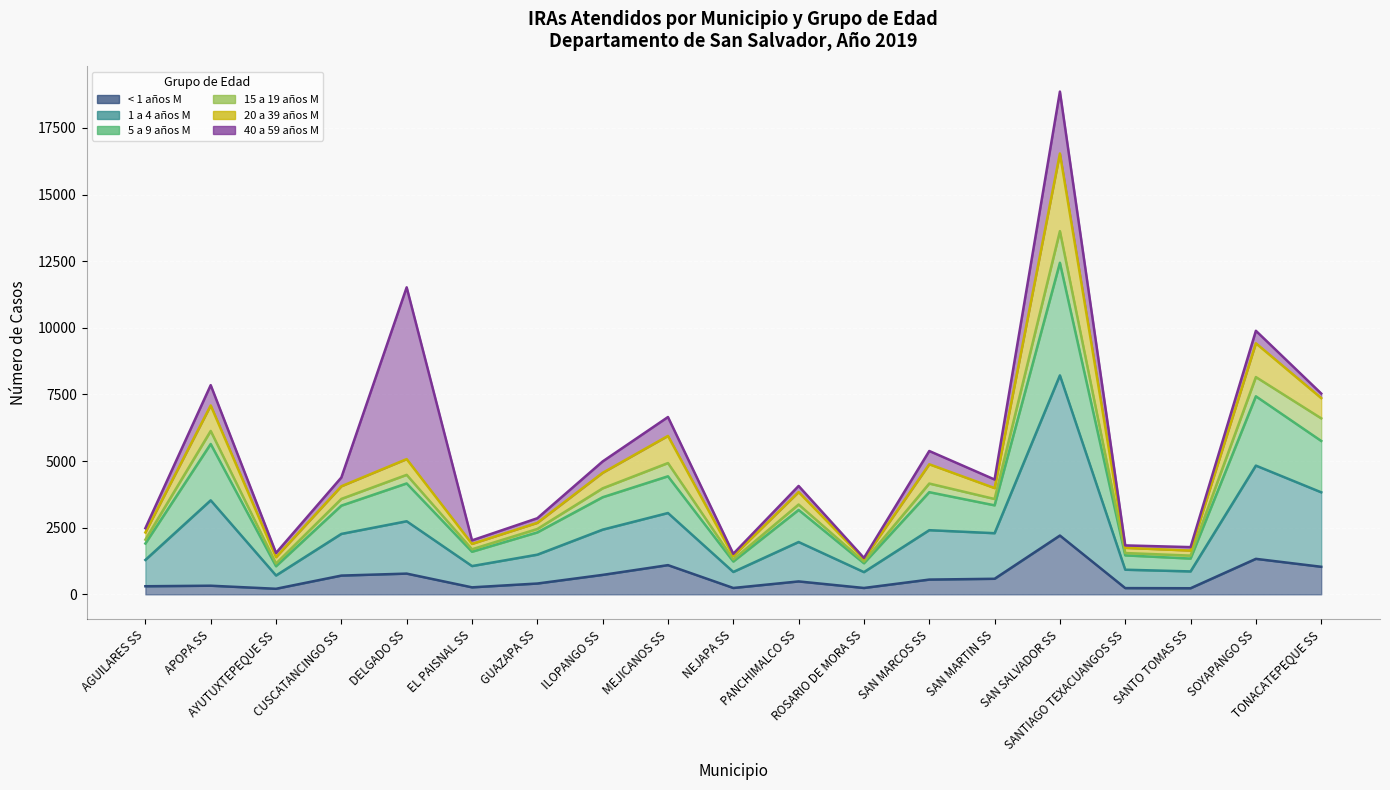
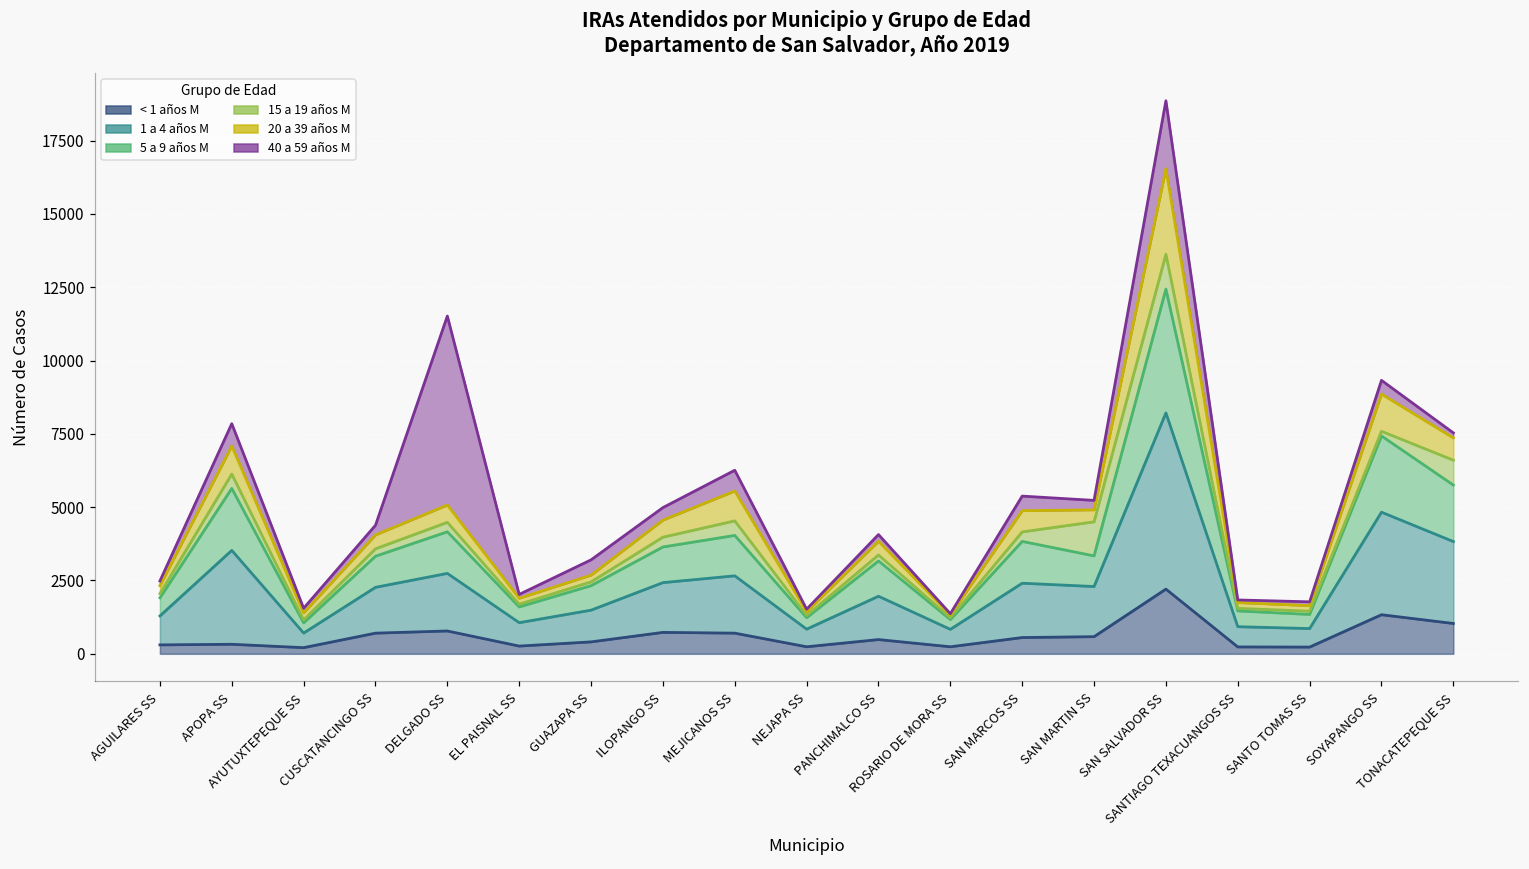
  {
    "< 1 años M": {
      "AGUILARES SS": 300,
      "APOPA SS": 300,
      "AYUTUXTEPEQUE SS": 200,
      "CUSCATANCINGO SS": 700,
      "DELGADO SS": 800,
      "EL PAISNAL SS": 300,
      "GUAZAPA SS": 400,
      "ILOPANGO SS": 700,
-     "MEJICANOS SS": 1100,
+     "MEJICANOS SS": 700,
      "NEJAPA SS": 200,
      "PANCHIMALCO SS": 500,
      "ROSARIO DE MORA SS": 200,
      "SAN MARCOS SS": 600,
      "SAN MARTIN SS": 600,
      "SAN SALVADOR SS": 2200,
      "SANTIAGO TEXACUANGOS SS": 200,
      "SANTO TOMAS SS": 200,
      "SOYAPANGO SS": 1300,
      "TONACATEPEQUE SS": 1000
    },
    "15 a 19 años M": {
      "AGUILARES SS": 100,
      "APOPA SS": 500,
      "AYUTUXTEPEQUE SS": 100,
      "CUSCATANCINGO SS": 300,
      "DELGADO SS": 300,
      "GUAZAPA SS": 100,
      "ILOPANGO SS": 300,
      "MEJICANOS SS": 500,
      "PANCHIMALCO SS": 200,
      "SAN MARCOS SS": 300,
-     "SAN MARTIN SS": 200,
+     "SAN MARTIN SS": 1200,
      "SAN SALVADOR SS": 1200,
      "SANTO TOMAS SS": 100,
-     "SOYAPANGO SS": 700,
+     "SOYAPANGO SS": 200,
      "TONACATEPEQUE SS": 800
    },
    "20 a 39 años M": {
      "AGUILARES SS": 300,
      "APOPA SS": 1000,
      "AYUTUXTEPEQUE SS": 200,
      "CUSCATANCINGO SS": 500,
      "DELGADO SS": 600,
      "EL PAISNAL SS": 200,
      "GUAZAPA SS": 200,
      "ILOPANGO SS": 600,
      "MEJICANOS SS": 1000,
      "PANCHIMALCO SS": 500,
      "SAN MARCOS SS": 700,
      "SAN MARTIN SS": 400,
      "SAN SALVADOR SS": 2900,
      "SANTO TOMAS SS": 200,
      "SOYAPANGO SS": 1300,
      "TONACATEPEQUE SS": 800
    },
    "40 a 59 años M": {
      "AGUILARES SS": 200,
      "APOPA SS": 800,
      "AYUTUXTEPEQUE SS": 200,
      "CUSCATANCINGO SS": 300,
      "DELGADO SS": 6400,
      "EL PAISNAL SS": 100,
-     "GUAZAPA SS": 200,
+     "GUAZAPA SS": 500,
      "ILOPANGO SS": 400,
      "MEJICANOS SS": 700,
      "PANCHIMALCO SS": 200,
      "SAN MARCOS SS": 500,
      "SAN MARTIN SS": 300,
      "SAN SALVADOR SS": 2300,
      "SANTO TOMAS SS": 100,
      "SOYAPANGO SS": 500,
      "TONACATEPEQUE SS": 200
    }
  }
